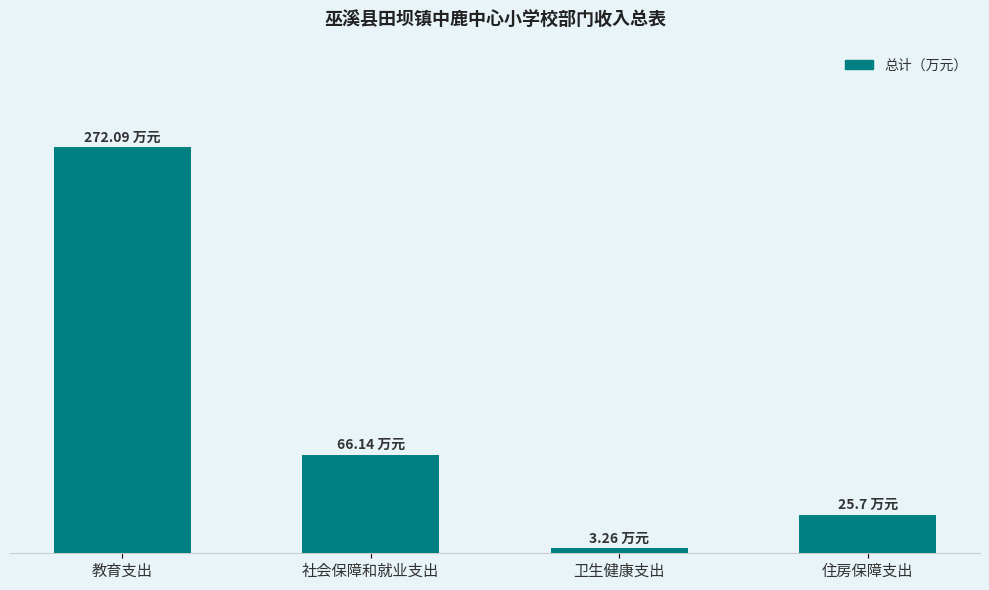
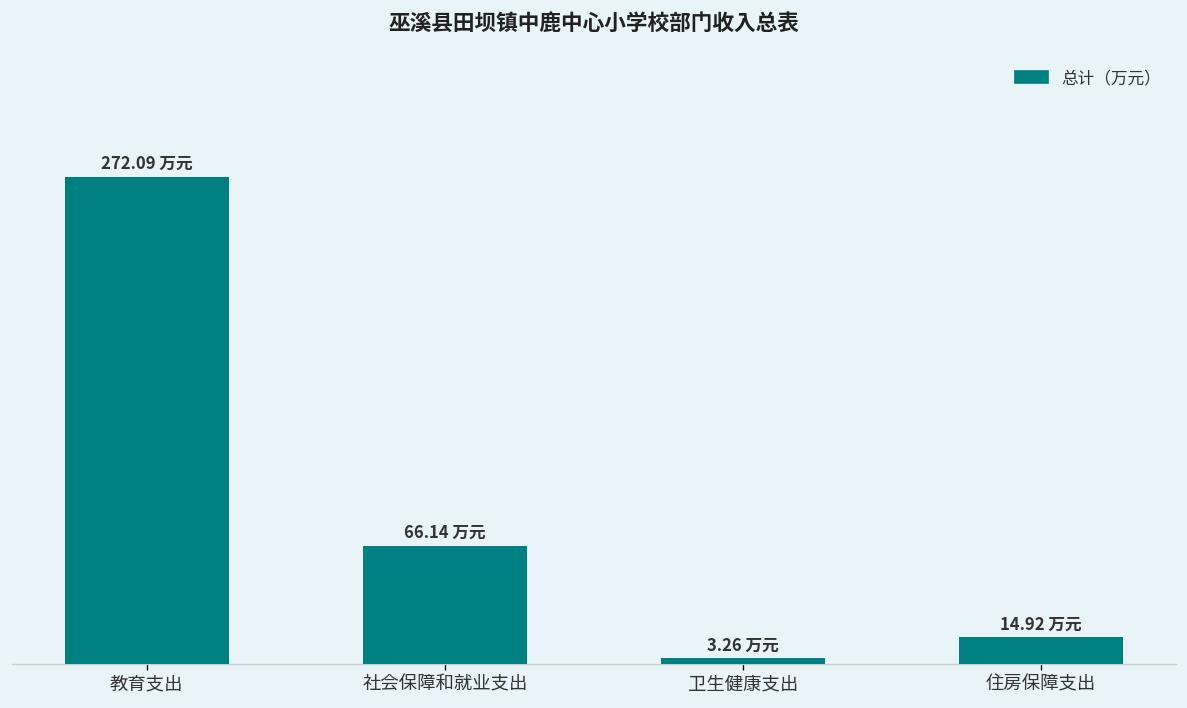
  {
    "教育支出": 272.09,
    "社会保障和就业支出": 66.14,
    "卫生健康支出": 3.26,
-   "住房保障支出": 25.7
+   "住房保障支出": 14.92
  }
